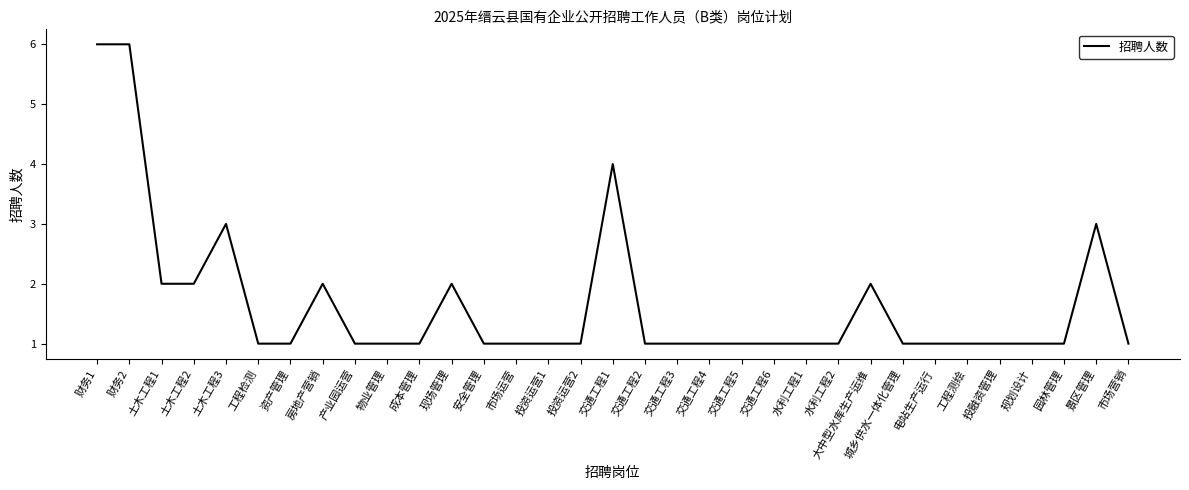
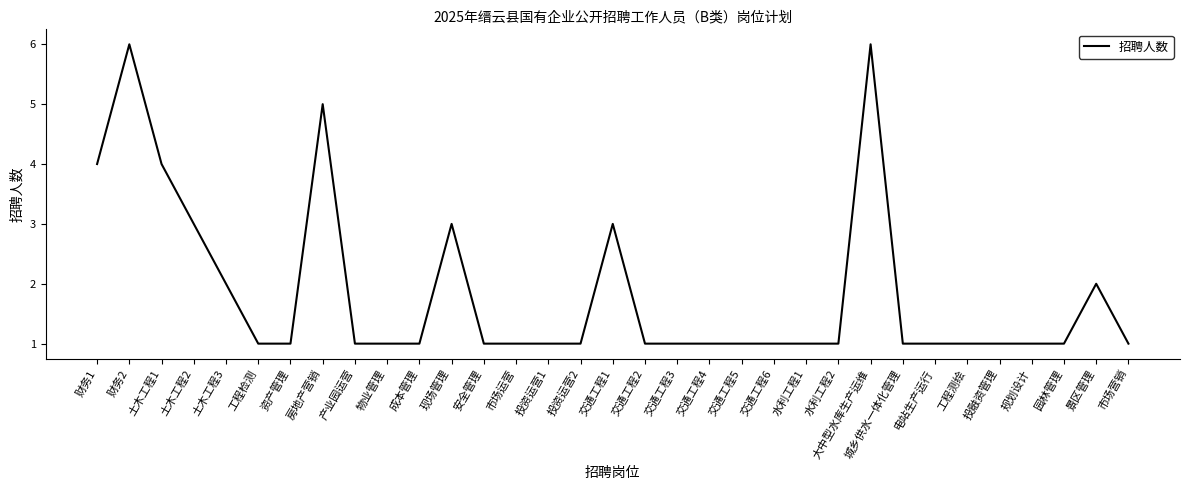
  {
-   "财务1": 6,
+   "财务1": 4,
    "财务2": 6,
-   "土木工程1": 2,
-   "土木工程2": 2,
-   "土木工程3": 3,
+   "土木工程1": 4,
+   "土木工程2": 3,
+   "土木工程3": 2,
    "工程检测": 1,
    "资产管理": 1,
-   "房地产营销": 2,
+   "房地产营销": 5,
    "产业园运营": 1,
    "物业管理": 1,
    "成本管理": 1,
-   "现场管理": 2,
+   "现场管理": 3,
    "安全管理": 1,
    "市场运营": 1,
    "投资运营1": 1,
    "投资运营2": 1,
-   "交通工程1": 4,
+   "交通工程1": 3,
    "交通工程2": 1,
    "交通工程3": 1,
    "交通工程4": 1,
    "交通工程5": 1,
    "交通工程6": 1,
    "水利工程1": 1,
    "水利工程2": 1,
-   "大中型水库生产运维": 2,
+   "大中型水库生产运维": 6,
    "城乡供水一体化管理": 1,
    "电站生产运行": 1,
    "工程测绘": 1,
    "投融资管理": 1,
    "规划设计": 1,
    "园林管理": 1,
-   "景区管理": 3,
+   "景区管理": 2,
    "市场营销": 1
  }
